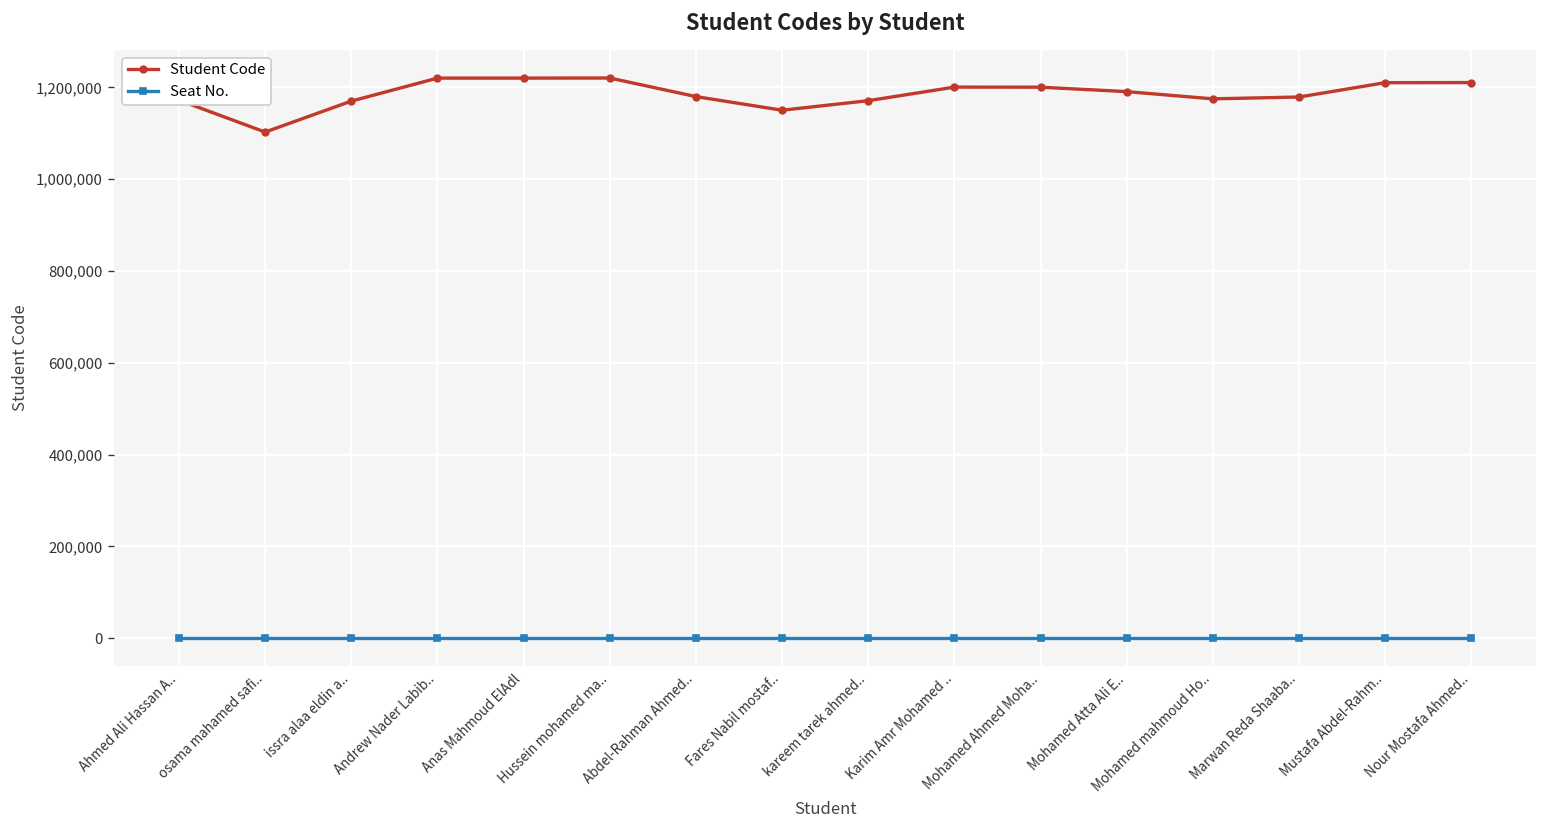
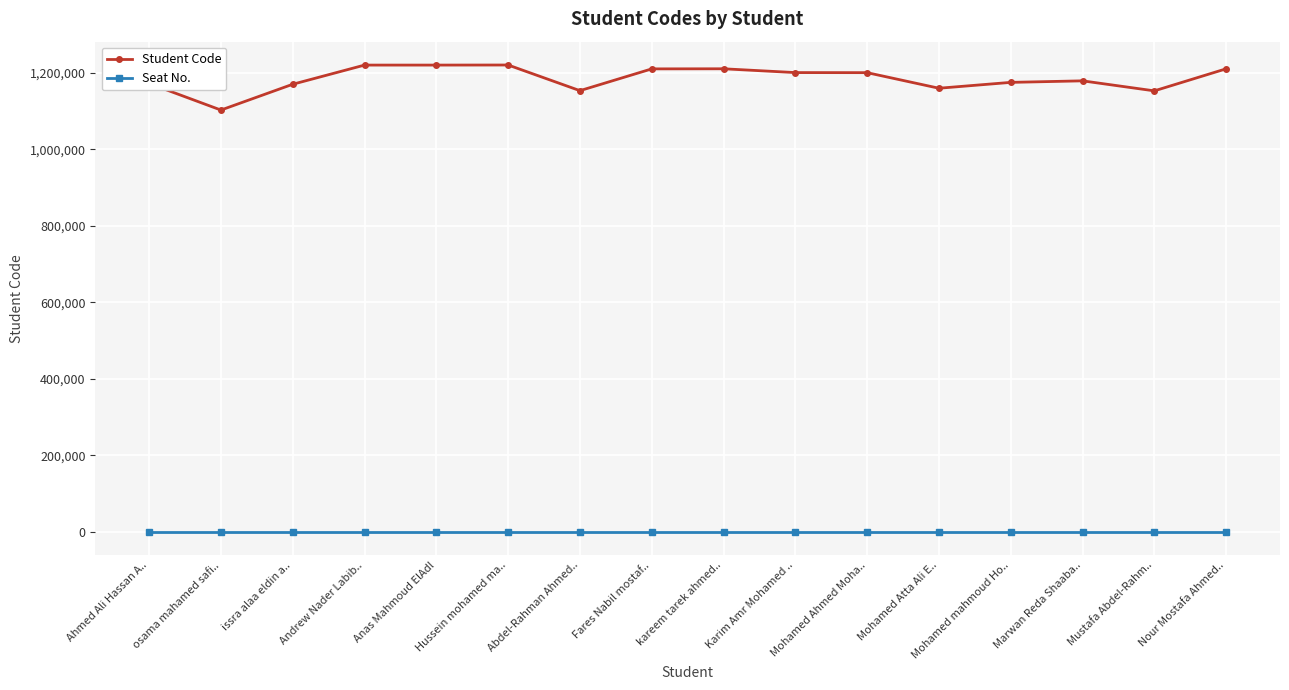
  {
    "Student Code": {
      "osama mahamed safi..": "1,100,000",
      "issra alaa eldin a..": "1,170,000",
      "Andrew Nader Labib..": "1,220,000",
      "Anas Mahmoud ElAdl": "1,220,000",
      "Hussein mohamed ma..": "1,220,000",
-     "Abdel-Rahman Ahmed..": "1,180,000",
-     "Fares Nabil mostaf..": "1,150,000",
-     "kareem tarek ahmed..": "1,170,000",
+     "Abdel-Rahman Ahmed..": "1,150,000",
+     "Fares Nabil mostaf..": "1,210,000",
+     "kareem tarek ahmed..": "1,210,000",
      "Karim Amr Mohamed ..": "1,200,000",
      "Mohamed Ahmed Moha..": "1,200,000",
-     "Mohamed Atta Ali E..": "1,190,000",
+     "Mohamed Atta Ali E..": "1,160,000",
      "Mohamed mahmoud Ho..": "1,170,000",
      "Marwan Reda Shaaba..": "1,180,000",
-     "Mustafa Abdel-Rahm..": "1,210,000",
+     "Mustafa Abdel-Rahm..": "1,150,000",
      "Nour Mostafa Ahmed..": "1,210,000"
    },
    "Seat No.": {
      "Ahmed Ali Hassan A..": "0",
      "osama mahamed safi..": "0",
      "issra alaa eldin a..": "0",
      "Andrew Nader Labib..": "0",
      "Anas Mahmoud ElAdl": "0",
      "Hussein mohamed ma..": "0",
      "Abdel-Rahman Ahmed..": "0",
      "Fares Nabil mostaf..": "0",
      "kareem tarek ahmed..": "0",
      "Karim Amr Mohamed ..": "0",
      "Mohamed Ahmed Moha..": "0",
      "Mohamed Atta Ali E..": "0",
      "Mohamed mahmoud Ho..": "0",
      "Marwan Reda Shaaba..": "0",
      "Mustafa Abdel-Rahm..": "0",
      "Nour Mostafa Ahmed..": "0"
    }
  }
